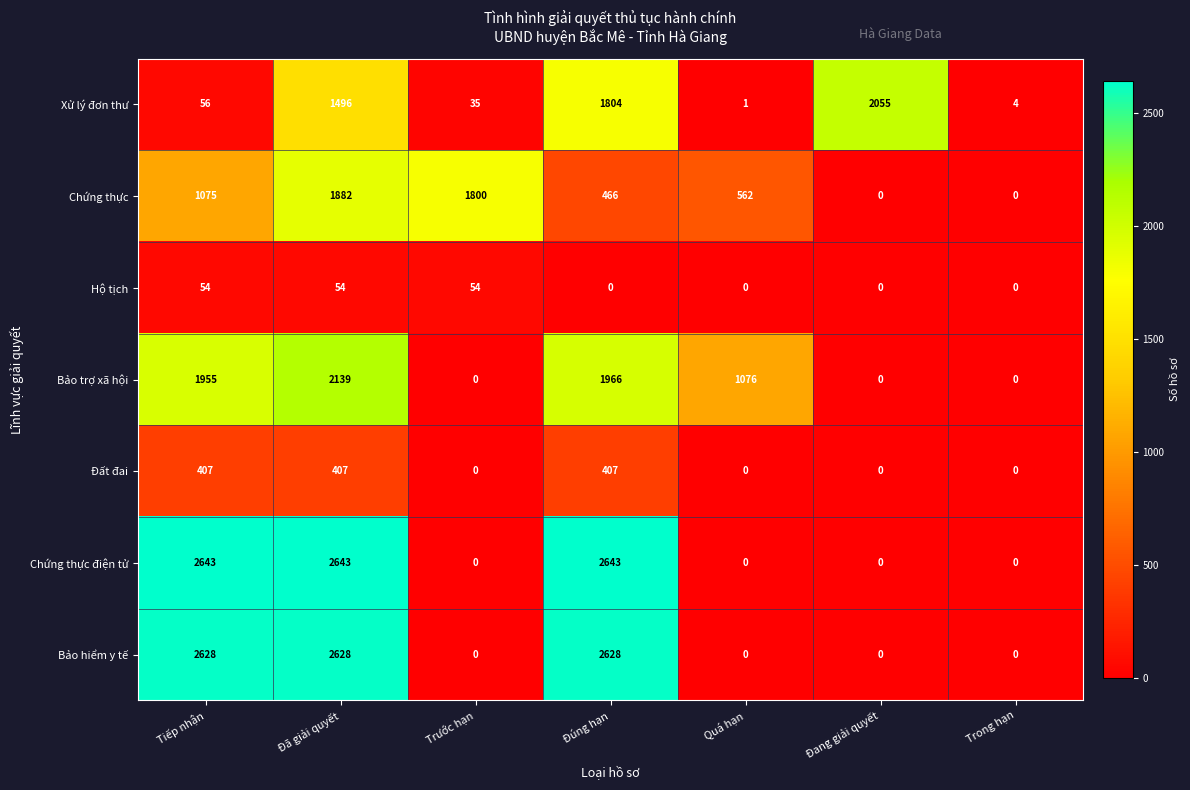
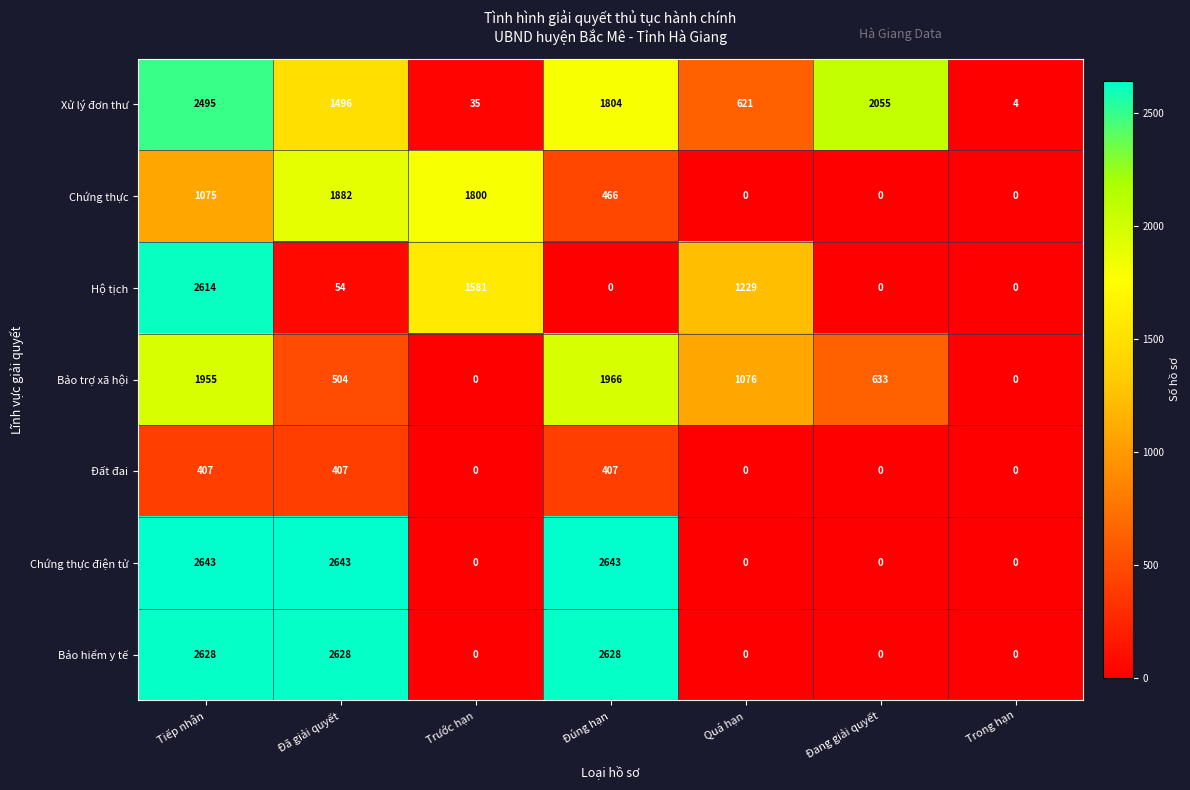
  {
    "Xử lý đơn thư": {
-     "Tiếp nhận": 56,
+     "Tiếp nhận": 2495,
      "Đã giải quyết": 1496,
      "Trước hạn": 35,
      "Đúng hạn": 1804,
-     "Quá hạn": 1,
+     "Quá hạn": 621,
      "Đang giải quyết": 2055,
      "Trong hạn": 4
    },
    "Chứng thực": {
      "Tiếp nhận": 1075,
      "Đã giải quyết": 1882,
      "Trước hạn": 1800,
      "Đúng hạn": 466,
-     "Quá hạn": 562,
+     "Quá hạn": 0,
      "Đang giải quyết": 0,
      "Trong hạn": 0
    },
    "Hộ tịch": {
-     "Tiếp nhận": 54,
+     "Tiếp nhận": 2614,
      "Đã giải quyết": 54,
-     "Trước hạn": 54,
+     "Trước hạn": 1581,
      "Đúng hạn": 0,
-     "Quá hạn": 0,
+     "Quá hạn": 1229,
      "Đang giải quyết": 0,
      "Trong hạn": 0
    },
    "Bảo trợ xã hội": {
      "Tiếp nhận": 1955,
-     "Đã giải quyết": 2139,
+     "Đã giải quyết": 504,
      "Trước hạn": 0,
      "Đúng hạn": 1966,
      "Quá hạn": 1076,
-     "Đang giải quyết": 0,
+     "Đang giải quyết": 633,
      "Trong hạn": 0
    },
    "Đất đai": {
      "Tiếp nhận": 407,
      "Đã giải quyết": 407,
      "Trước hạn": 0,
      "Đúng hạn": 407,
      "Quá hạn": 0,
      "Đang giải quyết": 0,
      "Trong hạn": 0
    },
    "Chứng thực điện tử": {
      "Tiếp nhận": 2643,
      "Đã giải quyết": 2643,
      "Trước hạn": 0,
      "Đúng hạn": 2643,
      "Quá hạn": 0,
      "Đang giải quyết": 0,
      "Trong hạn": 0
    },
    "Bảo hiểm y tế": {
      "Tiếp nhận": 2628,
      "Đã giải quyết": 2628,
      "Trước hạn": 0,
      "Đúng hạn": 2628,
      "Quá hạn": 0,
      "Đang giải quyết": 0,
      "Trong hạn": 0
    }
  }
